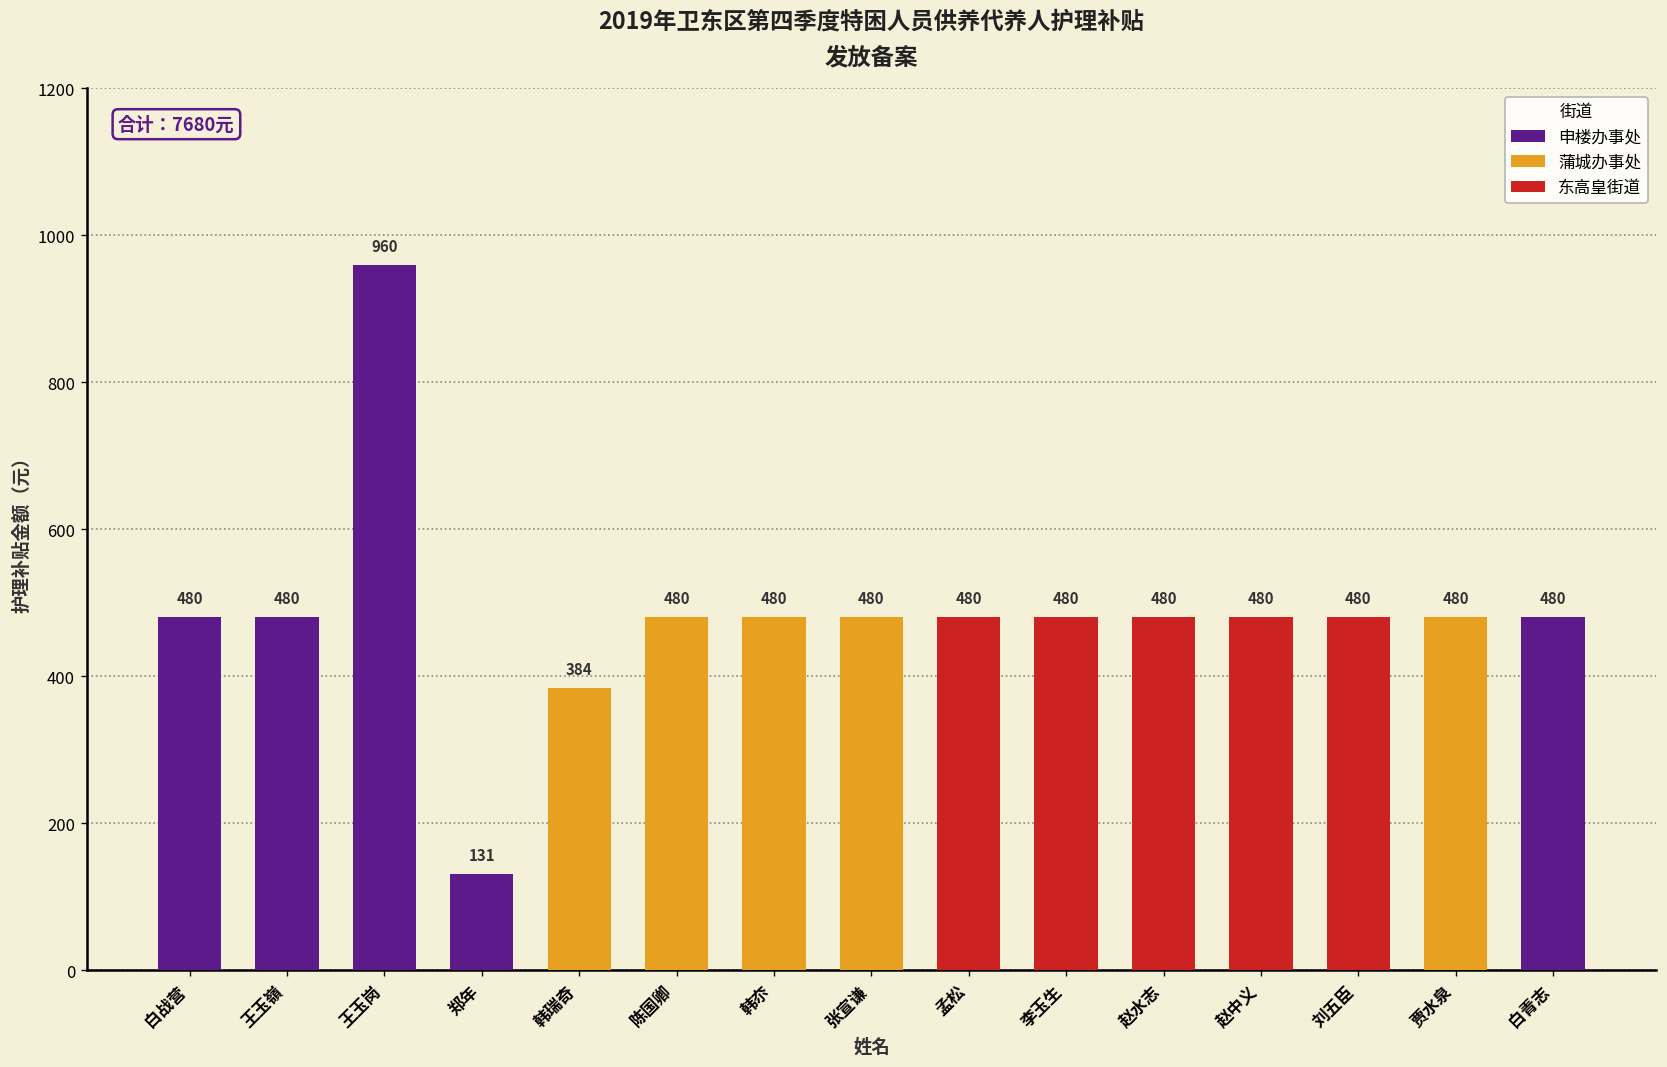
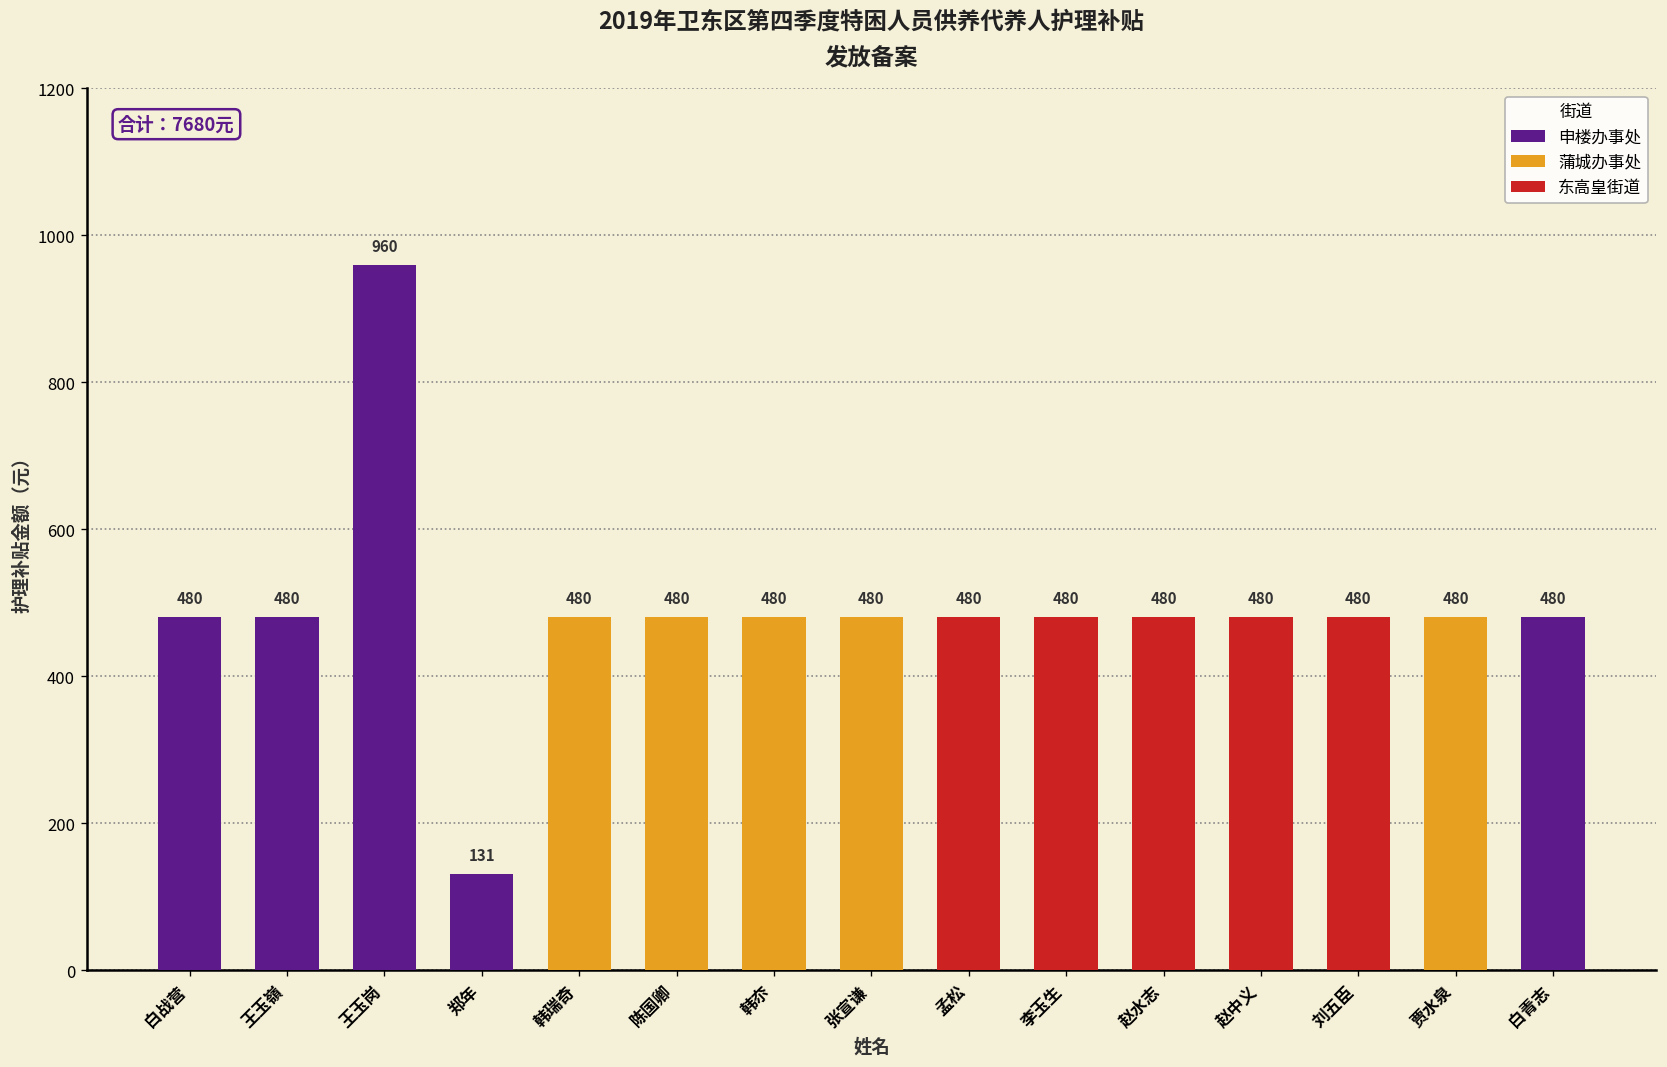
  {
    "白战营": 480,
    "王玉嶺": 480,
    "王玉岗": 960,
    "郑年": 131,
-   "韩瑞奇": 384,
+   "韩瑞奇": 480,
    "陈国卿": 480,
    "韩夵": 480,
    "张宣谦": 480,
    "孟松": 480,
    "李玉生": 480,
    "赵水志": 480,
    "赵中义": 480,
    "刘五臣": 480,
    "贾水泉": 480,
    "白青志": 480
  }
